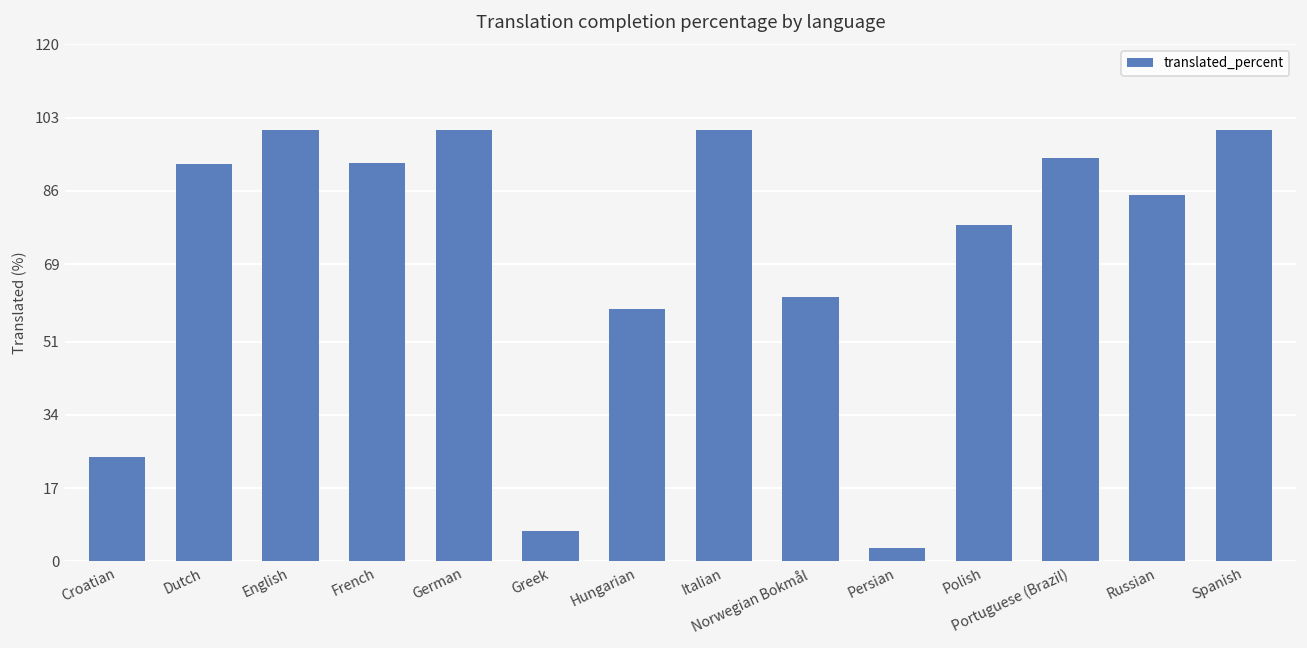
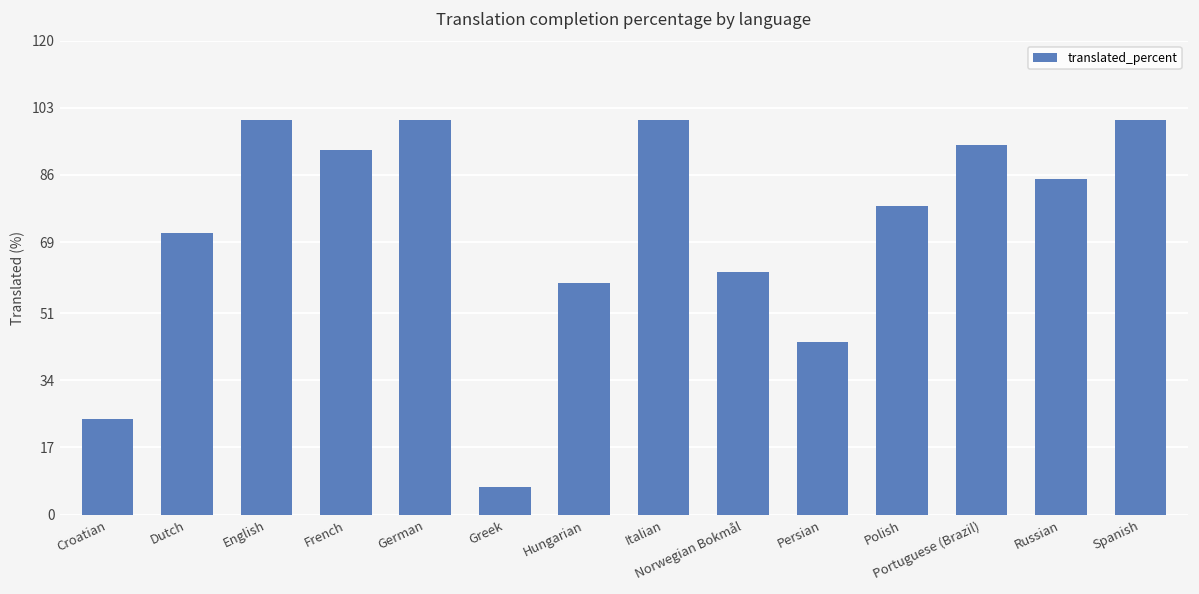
  {
    "Croatian": 24,
-   "Dutch": 92,
+   "Dutch": 71,
    "English": 100,
    "French": 92,
    "German": 100,
    "Greek": 7,
    "Hungarian": 59,
    "Italian": 100,
    "Norwegian Bokmål": 61,
-   "Persian": 3,
+   "Persian": 44,
    "Polish": 78,
    "Portuguese (Brazil)": 94,
    "Russian": 85,
    "Spanish": 100
  }
